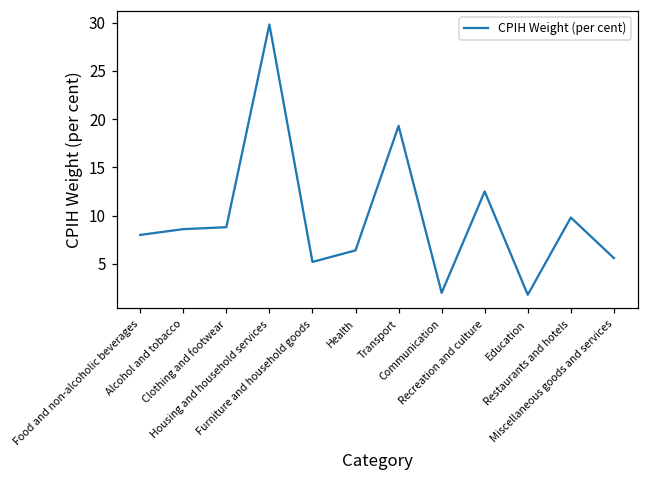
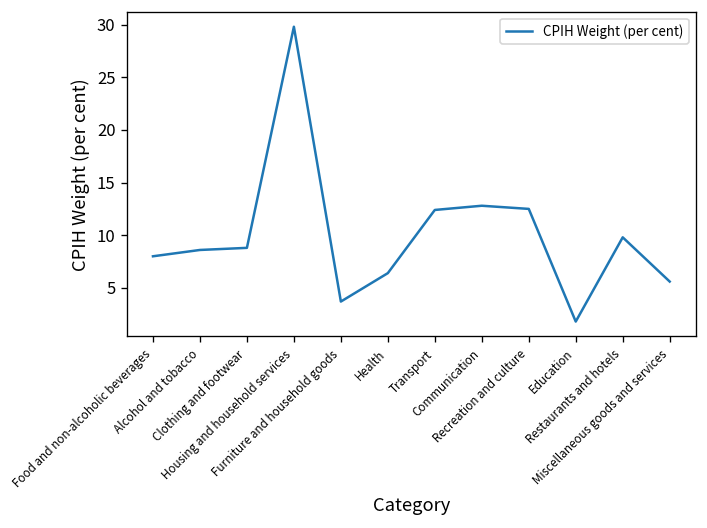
  {
    "Food and non-alcoholic beverages": 8,
    "Alcohol and tobacco": 9,
    "Clothing and footwear": 9,
    "Housing and household services": 30,
-   "Furniture and household goods": 5,
+   "Furniture and household goods": 4,
    "Health": 6,
-   "Transport": 19,
-   "Communication": 2,
+   "Transport": 12,
+   "Communication": 13,
    "Recreation and culture": 13,
    "Education": 2,
    "Restaurants and hotels": 10,
    "Miscellaneous goods and services": 6
  }
